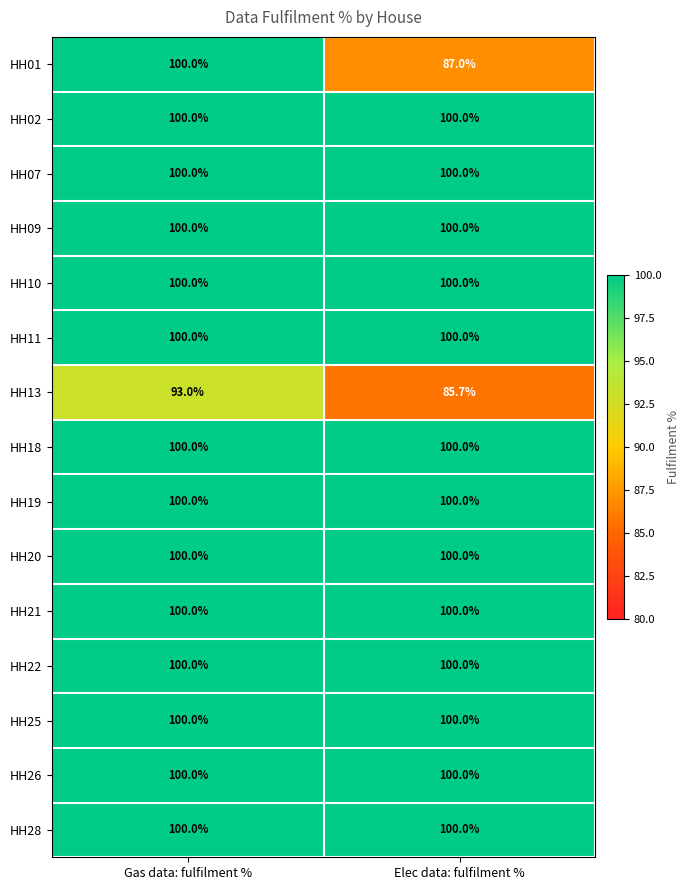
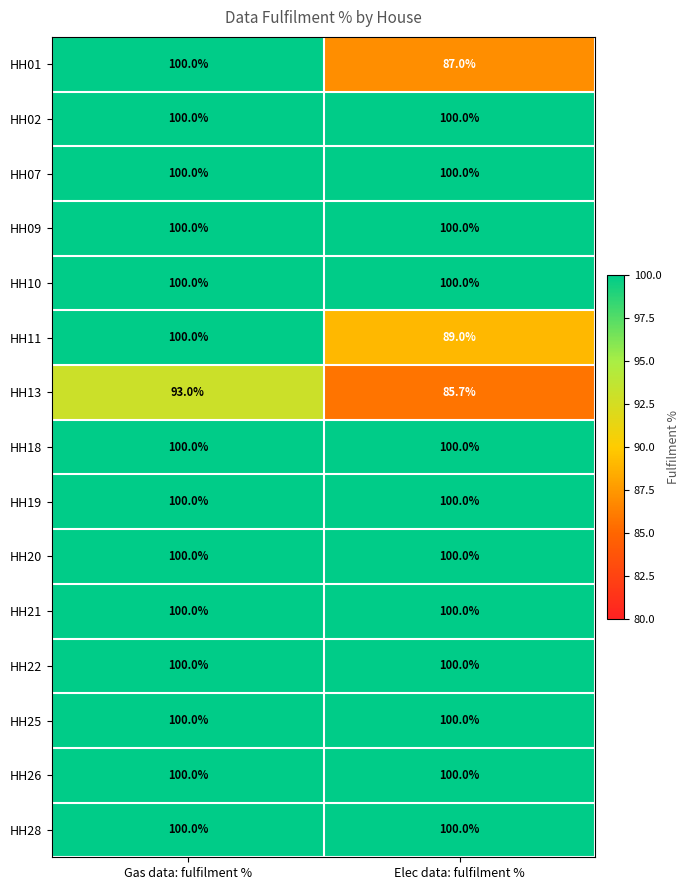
  {
    "HH01": {
      "Gas data: fulfilment %": "100.0%",
      "Elec data: fulfilment %": "87.0%"
    },
    "HH02": {
      "Gas data: fulfilment %": "100.0%",
      "Elec data: fulfilment %": "100.0%"
    },
    "HH07": {
      "Gas data: fulfilment %": "100.0%",
      "Elec data: fulfilment %": "100.0%"
    },
    "HH09": {
      "Gas data: fulfilment %": "100.0%",
      "Elec data: fulfilment %": "100.0%"
    },
    "HH10": {
      "Gas data: fulfilment %": "100.0%",
      "Elec data: fulfilment %": "100.0%"
    },
    "HH11": {
      "Gas data: fulfilment %": "100.0%",
-     "Elec data: fulfilment %": "100.0%"
+     "Elec data: fulfilment %": "89.0%"
    },
    "HH13": {
      "Gas data: fulfilment %": "93.0%",
      "Elec data: fulfilment %": "85.7%"
    },
    "HH18": {
      "Gas data: fulfilment %": "100.0%",
      "Elec data: fulfilment %": "100.0%"
    },
    "HH19": {
      "Gas data: fulfilment %": "100.0%",
      "Elec data: fulfilment %": "100.0%"
    },
    "HH20": {
      "Gas data: fulfilment %": "100.0%",
      "Elec data: fulfilment %": "100.0%"
    },
    "HH21": {
      "Gas data: fulfilment %": "100.0%",
      "Elec data: fulfilment %": "100.0%"
    },
    "HH22": {
      "Gas data: fulfilment %": "100.0%",
      "Elec data: fulfilment %": "100.0%"
    },
    "HH25": {
      "Gas data: fulfilment %": "100.0%",
      "Elec data: fulfilment %": "100.0%"
    },
    "HH26": {
      "Gas data: fulfilment %": "100.0%",
      "Elec data: fulfilment %": "100.0%"
    },
    "HH28": {
      "Gas data: fulfilment %": "100.0%",
      "Elec data: fulfilment %": "100.0%"
    }
  }
